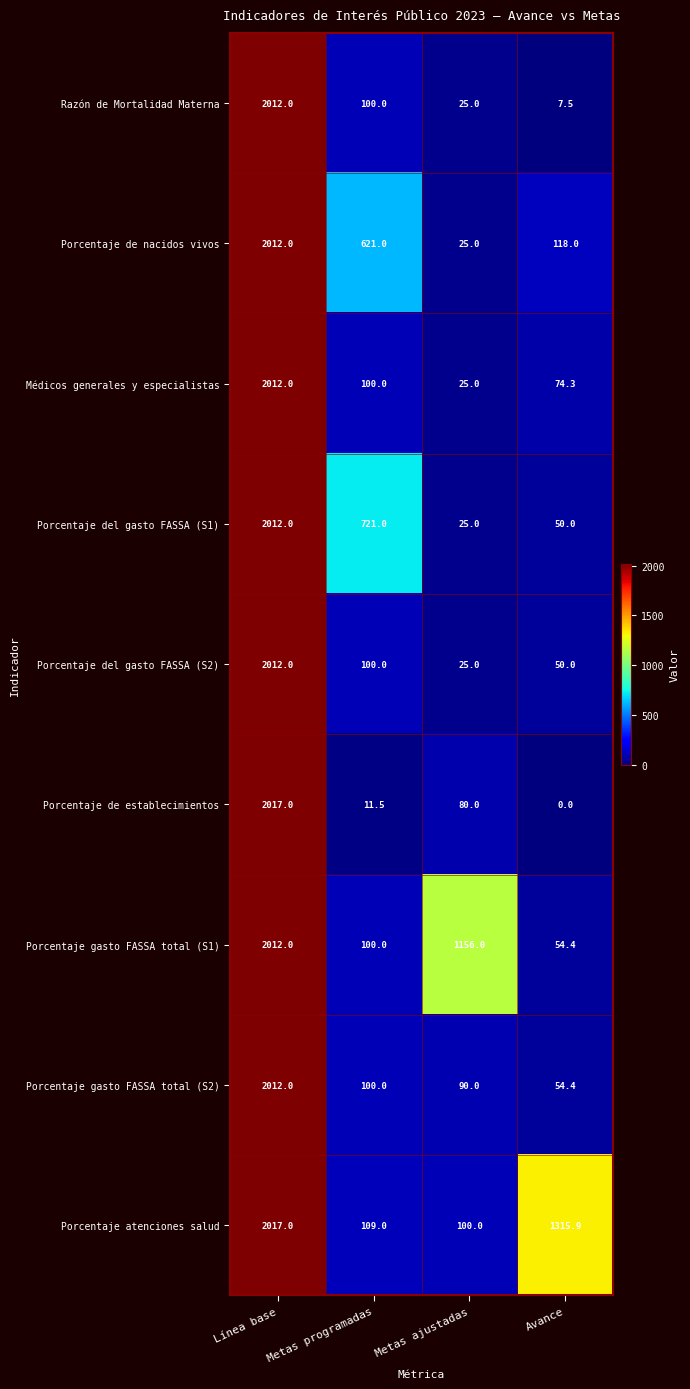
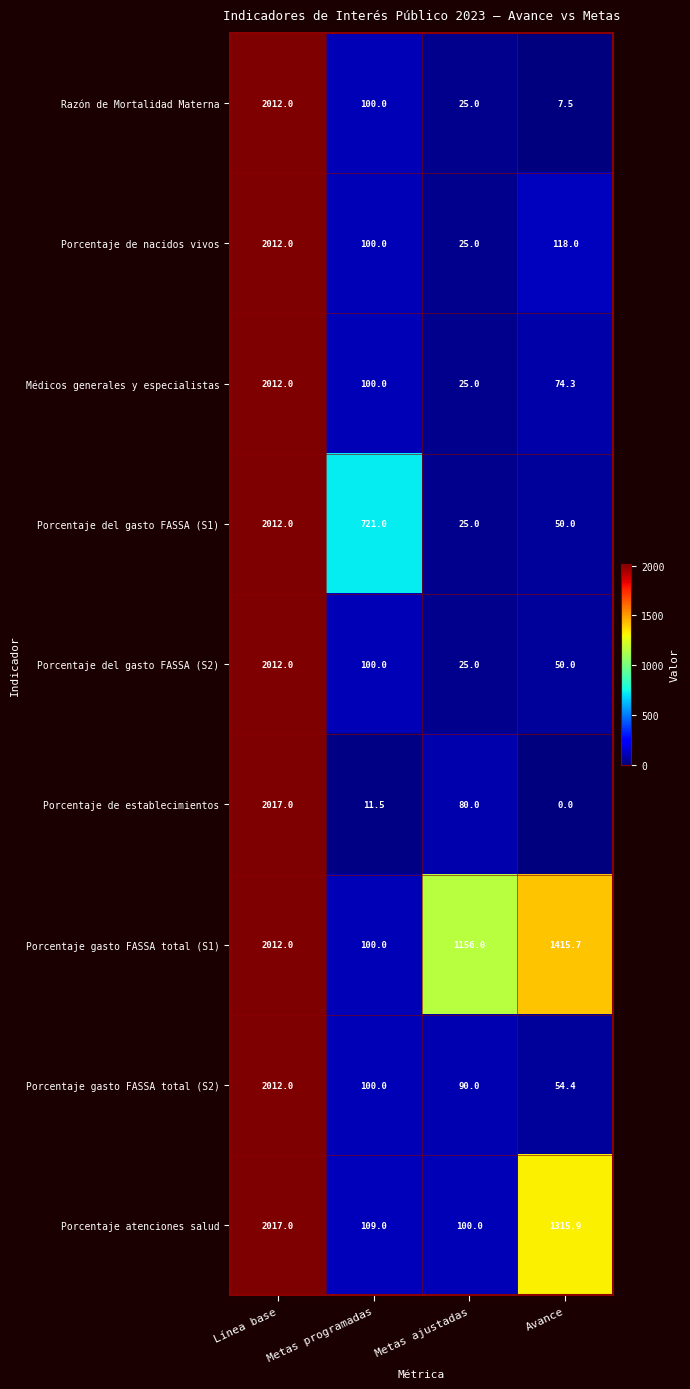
  {
    "Porcentaje de nacidos vivos": {
-     "Metas programadas": 621.0
+     "Metas programadas": 100.0
    },
    "Porcentaje gasto FASSA total (S1)": {
-     "Avance": 54.4
+     "Avance": 1415.7
    }
  }
